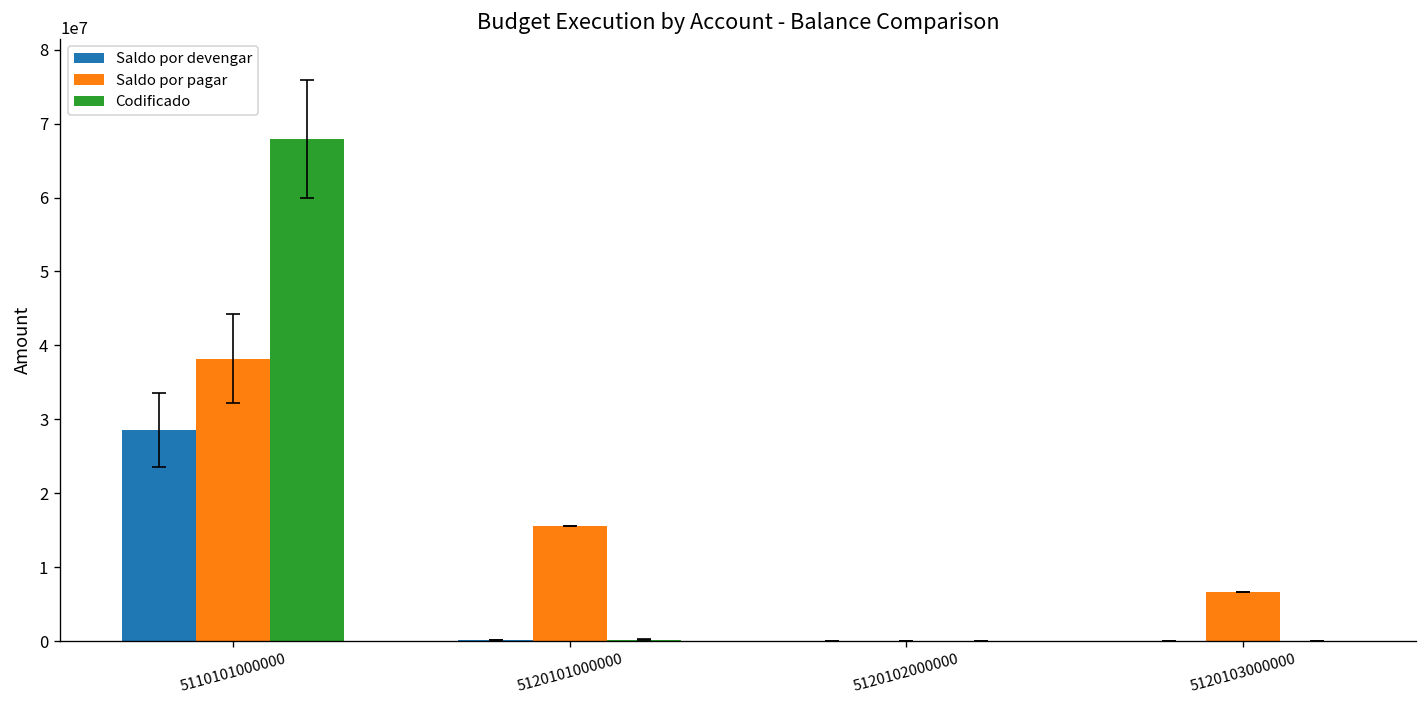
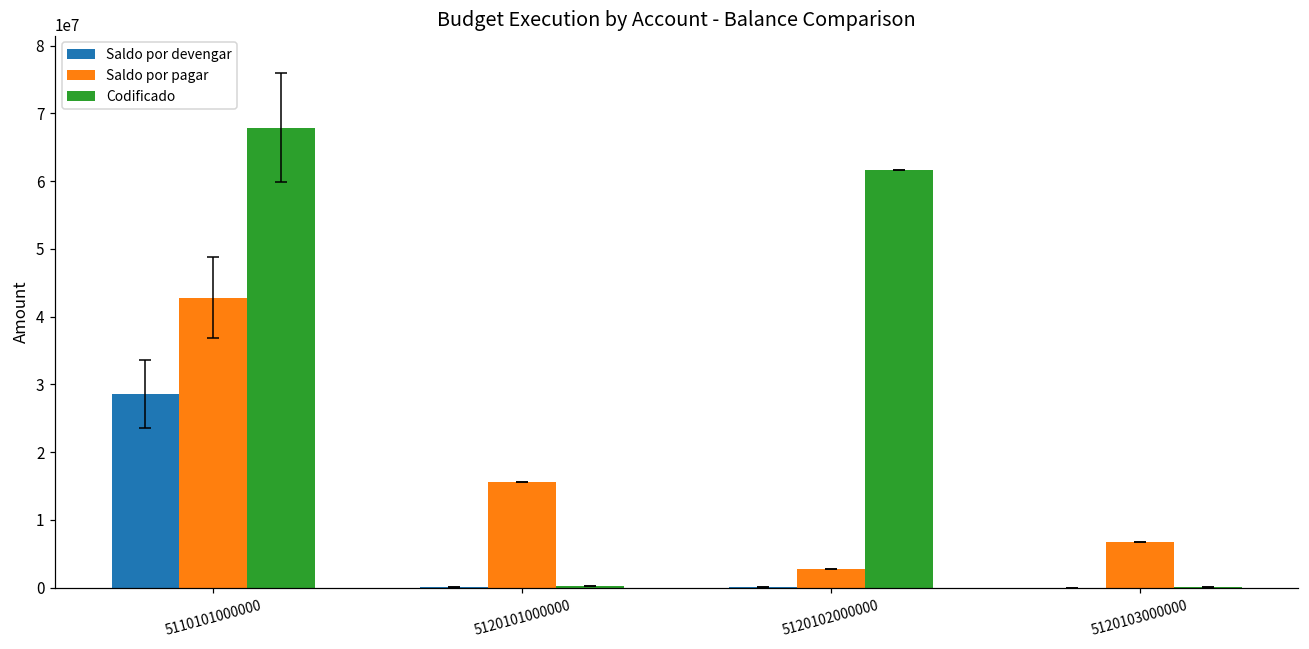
  {
    "Saldo por pagar": {
-     "5110101000000": 38000000,
+     "5110101000000": 43000000,
      "5120101000000": 16000000,
-     "5120102000000": 0,
+     "5120102000000": 3000000,
      "5120103000000": 7000000
    },
    "Codificado": {
      "5110101000000": 68000000,
-     "5120102000000": 0
+     "5120102000000": 62000000
    }
  }
